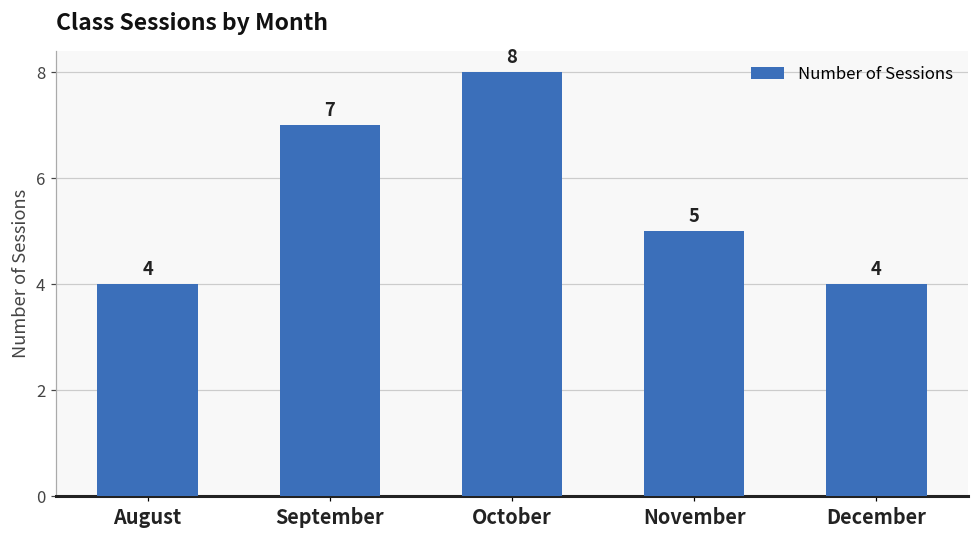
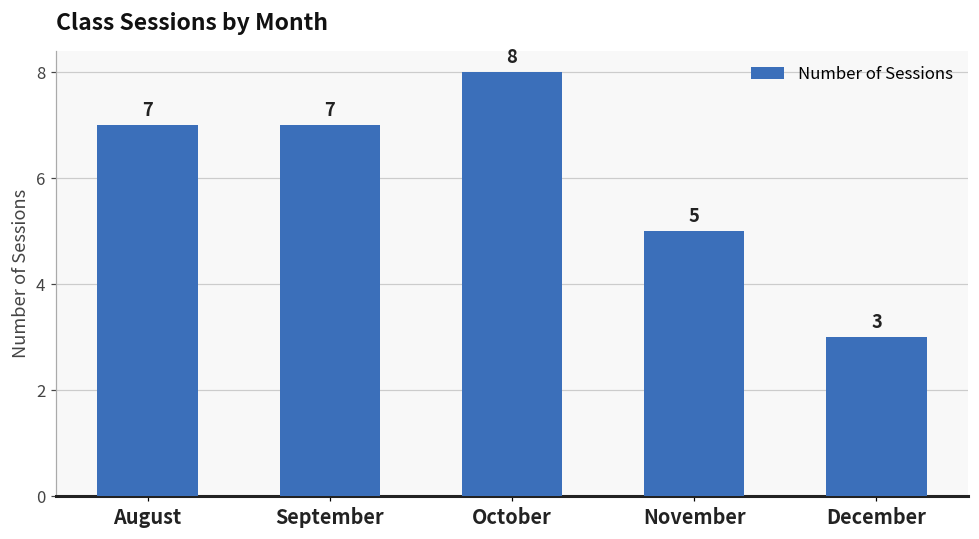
  {
-   "August": 4,
+   "August": 7,
    "September": 7,
    "October": 8,
    "November": 5,
-   "December": 4
+   "December": 3
  }
